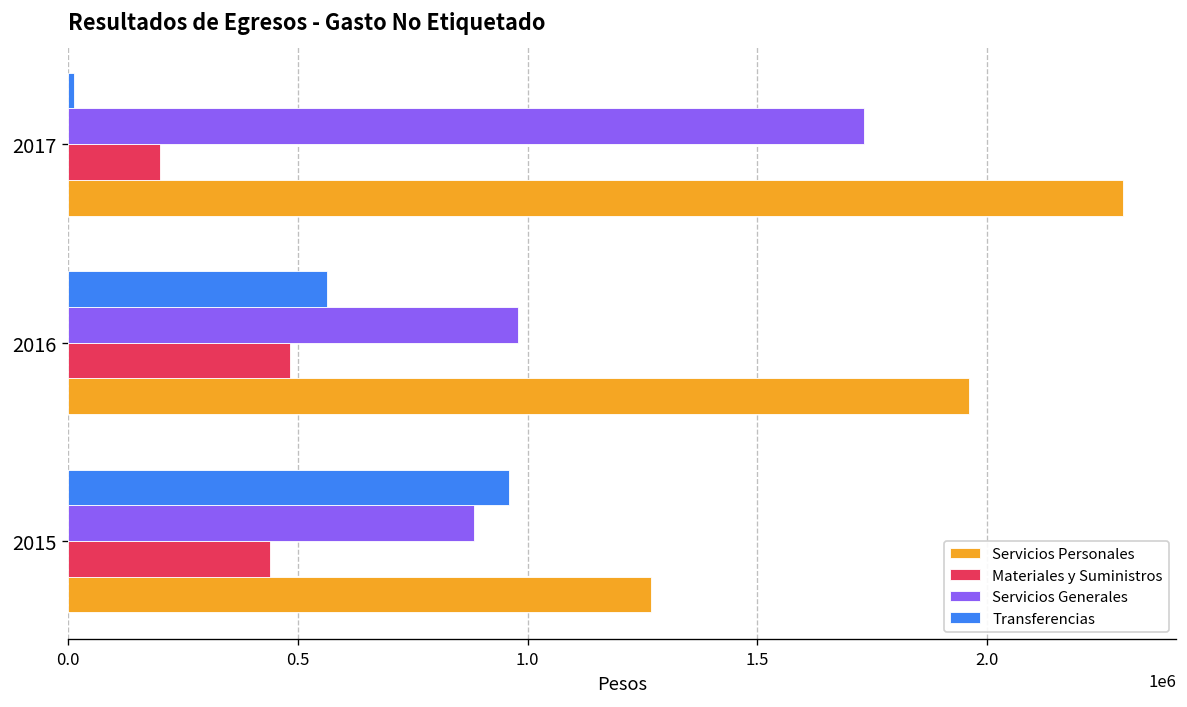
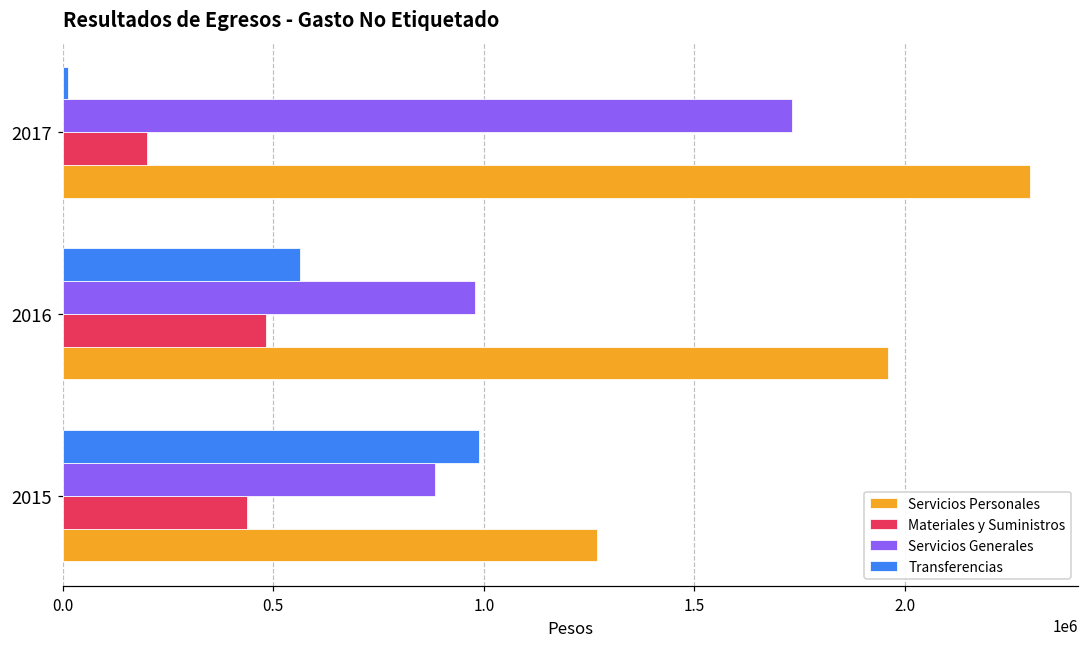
  {
    "Servicios Personales": {
      "2017": 2300000,
      "2016": 1960000,
      "2015": 1270000
    },
    "Materiales y Suministros": {
      "2017": 200000,
      "2016": 480000,
      "2015": 440000
    },
    "Servicios Generales": {
      "2017": 1730000,
      "2016": 980000,
      "2015": 880000
    },
    "Transferencias": {
      "2017": 10000,
      "2016": 560000,
-     "2015": 960000
+     "2015": 990000
    }
  }
